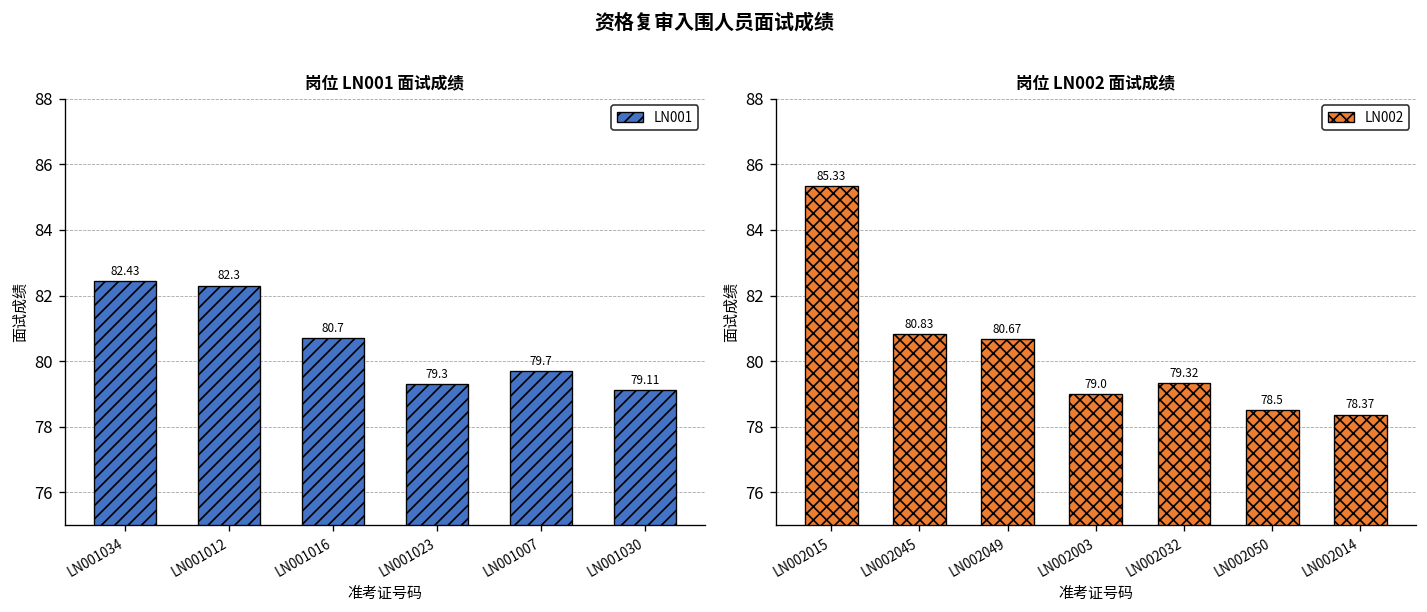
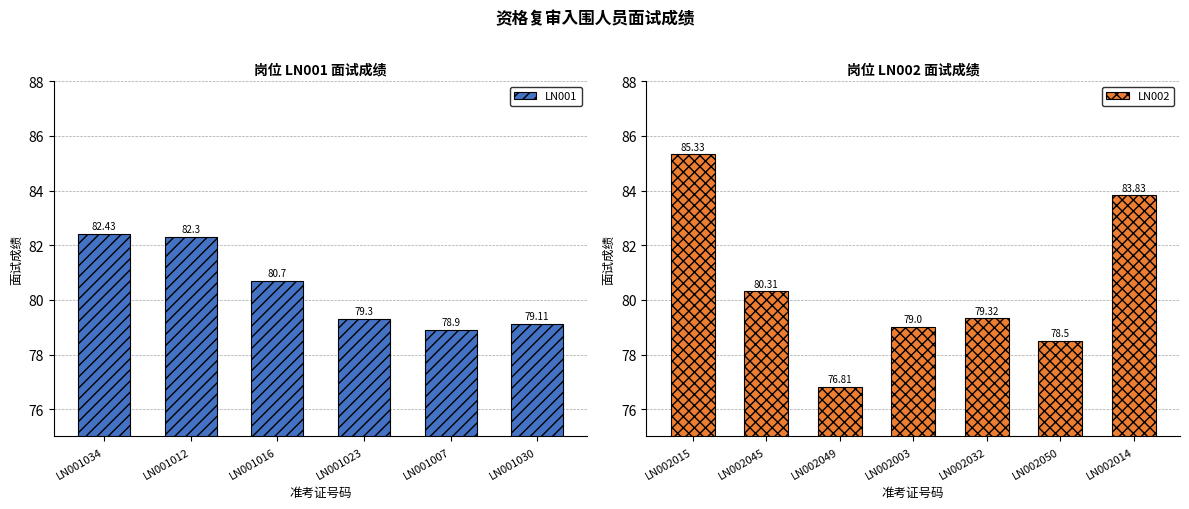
  {
    "岗位 LN001 面试成绩": {
      "LN001034": 82.43,
      "LN001012": 82.3,
      "LN001016": 80.7,
      "LN001023": 79.3,
-     "LN001007": 79.7,
+     "LN001007": 78.9,
      "LN001030": 79.11
    },
    "岗位 LN002 面试成绩": {
      "LN002015": 85.33,
-     "LN002045": 80.83,
-     "LN002049": 80.67,
+     "LN002045": 80.31,
+     "LN002049": 76.81,
      "LN002003": 79.0,
      "LN002032": 79.32,
      "LN002050": 78.5,
-     "LN002014": 78.37
+     "LN002014": 83.83
    }
  }
